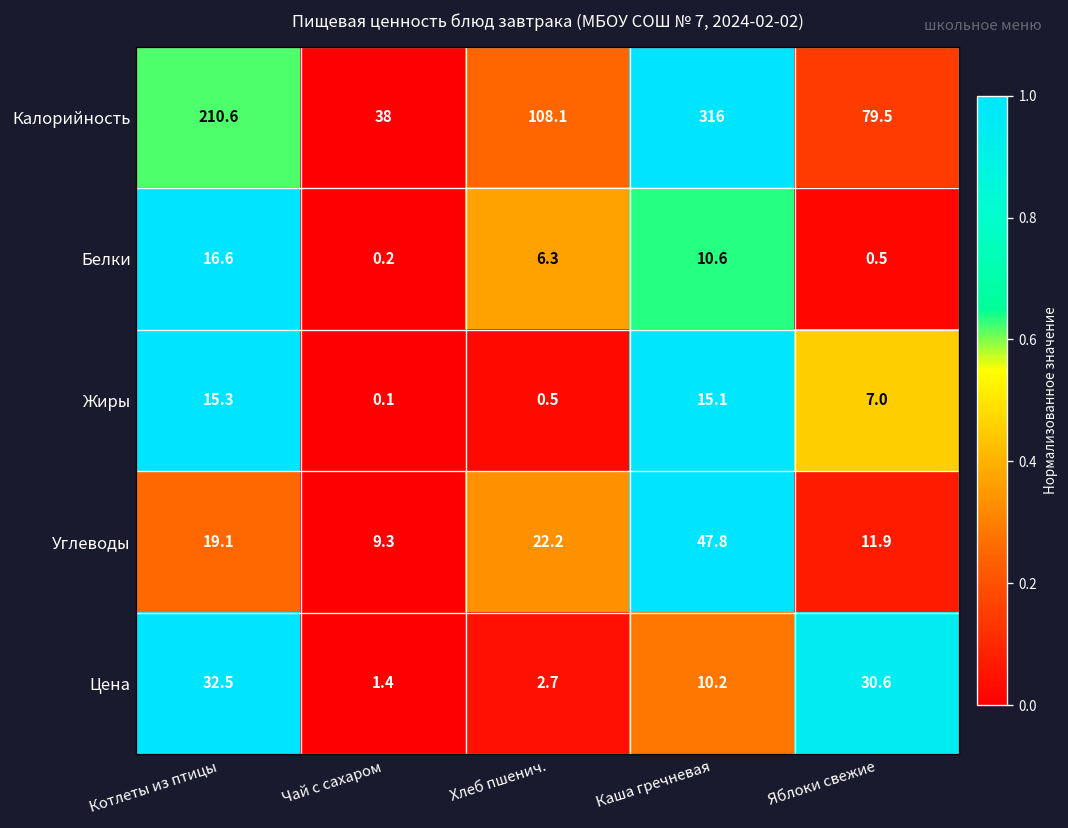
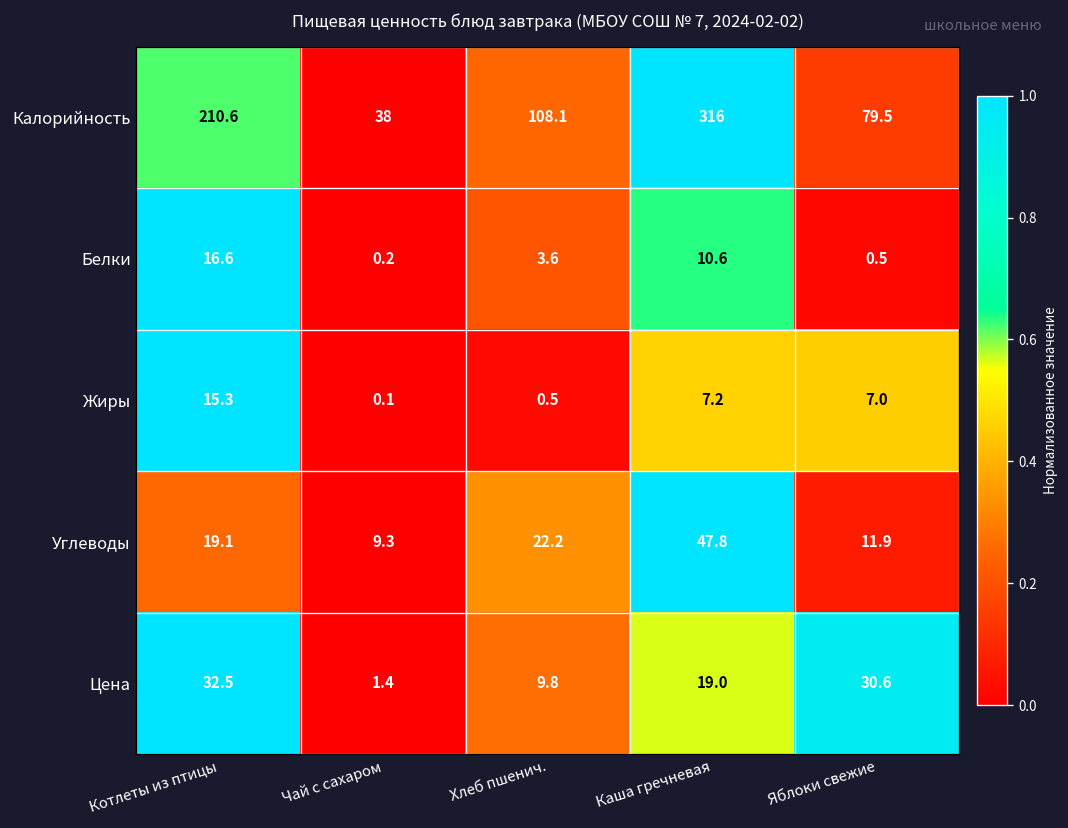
  {
    "Калорийность": {
      "Котлеты из птицы": 210.6,
      "Чай с сахаром": 38,
      "Хлеб пшенич.": 108.1,
      "Каша гречневая": 316,
      "Яблоки свежие": 79.5
    },
    "Белки": {
      "Котлеты из птицы": 16.6,
      "Чай с сахаром": 0.2,
-     "Хлеб пшенич.": 6.3,
+     "Хлеб пшенич.": 3.6,
      "Каша гречневая": 10.6,
      "Яблоки свежие": 0.5
    },
    "Жиры": {
      "Котлеты из птицы": 15.3,
      "Чай с сахаром": 0.1,
      "Хлеб пшенич.": 0.5,
-     "Каша гречневая": 15.1,
+     "Каша гречневая": 7.2,
      "Яблоки свежие": 7.0
    },
    "Углеводы": {
      "Котлеты из птицы": 19.1,
      "Чай с сахаром": 9.3,
      "Хлеб пшенич.": 22.2,
      "Каша гречневая": 47.8,
      "Яблоки свежие": 11.9
    },
    "Цена": {
      "Котлеты из птицы": 32.5,
      "Чай с сахаром": 1.4,
-     "Хлеб пшенич.": 2.7,
-     "Каша гречневая": 10.2,
+     "Хлеб пшенич.": 9.8,
+     "Каша гречневая": 19.0,
      "Яблоки свежие": 30.6
    }
  }
